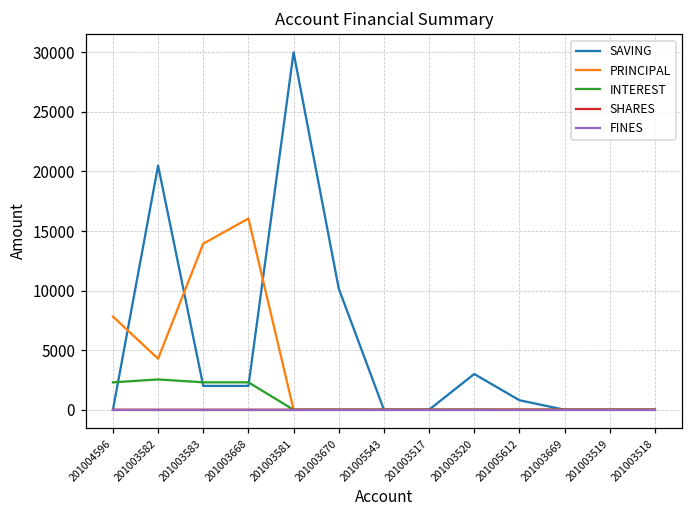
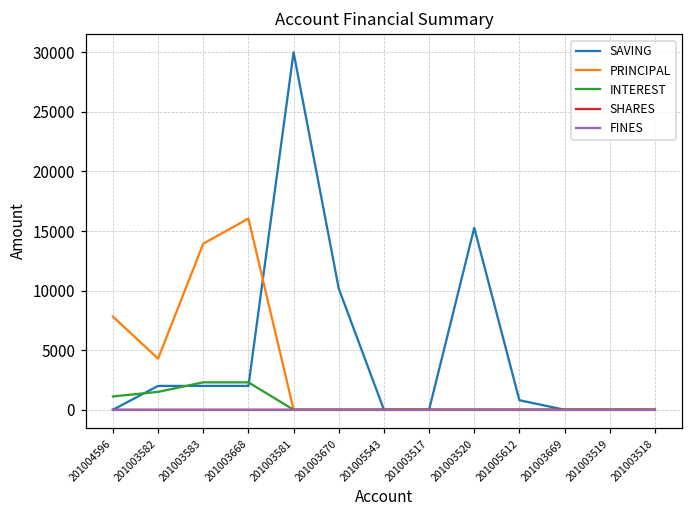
  {
    "SAVING": {
-     "201003582": 20500,
+     "201003582": 2000,
      "201003583": 2000,
      "201003668": 2000,
      "201003581": 30000,
      "201003670": 10200,
-     "201003520": 3000,
+     "201003520": 15300,
      "201005612": 800
    },
    "PRINCIPAL": {
      "201004596": 7800,
      "201003582": 4300,
      "201003583": 13900,
      "201003668": 16000
    },
    "INTEREST": {
-     "201004596": 2300,
-     "201003582": 2500,
+     "201004596": 1100,
+     "201003582": 1500,
      "201003583": 2300,
      "201003668": 2300
    },
    "FINES": {
      "201003582": 0,
      "201003583": 0,
      "201003668": 0
    }
  }
